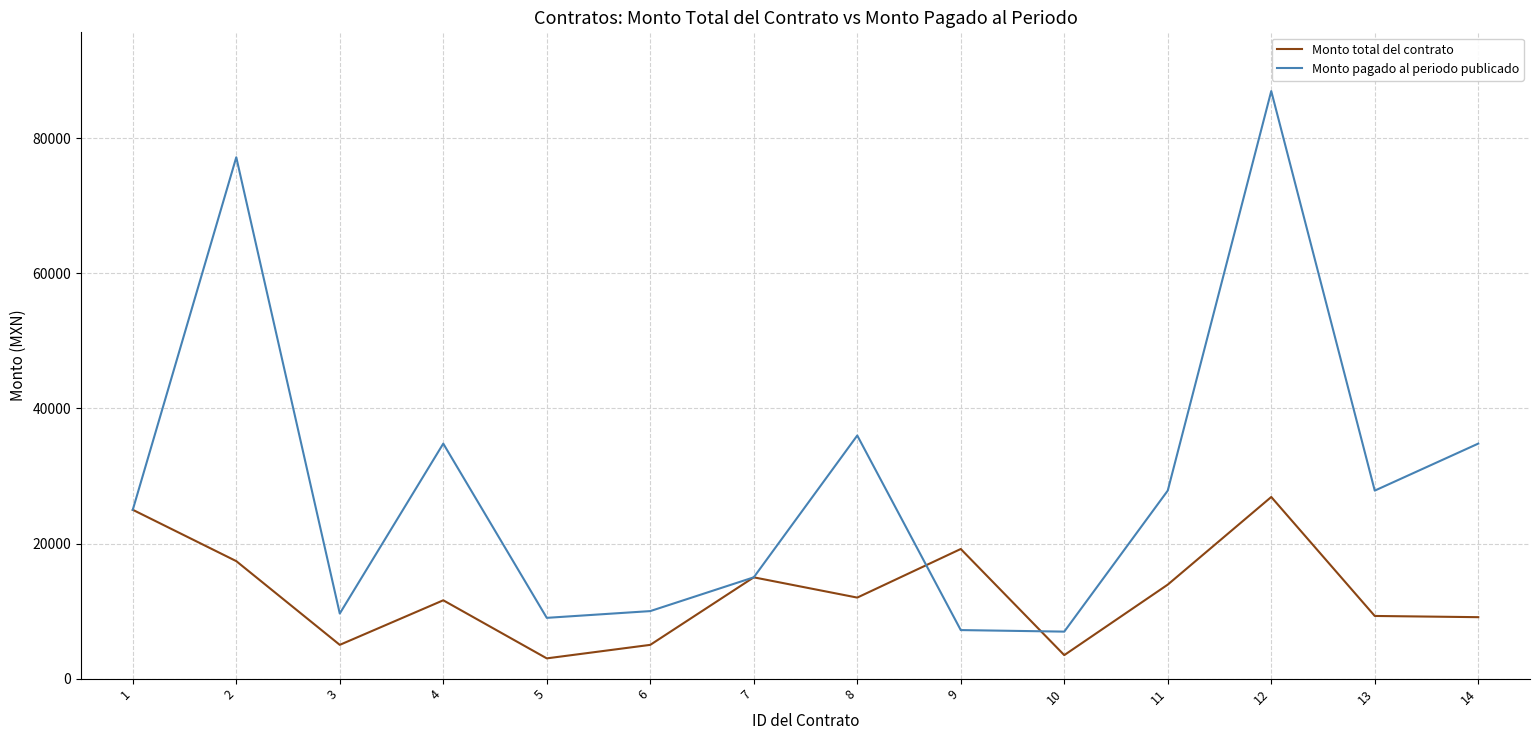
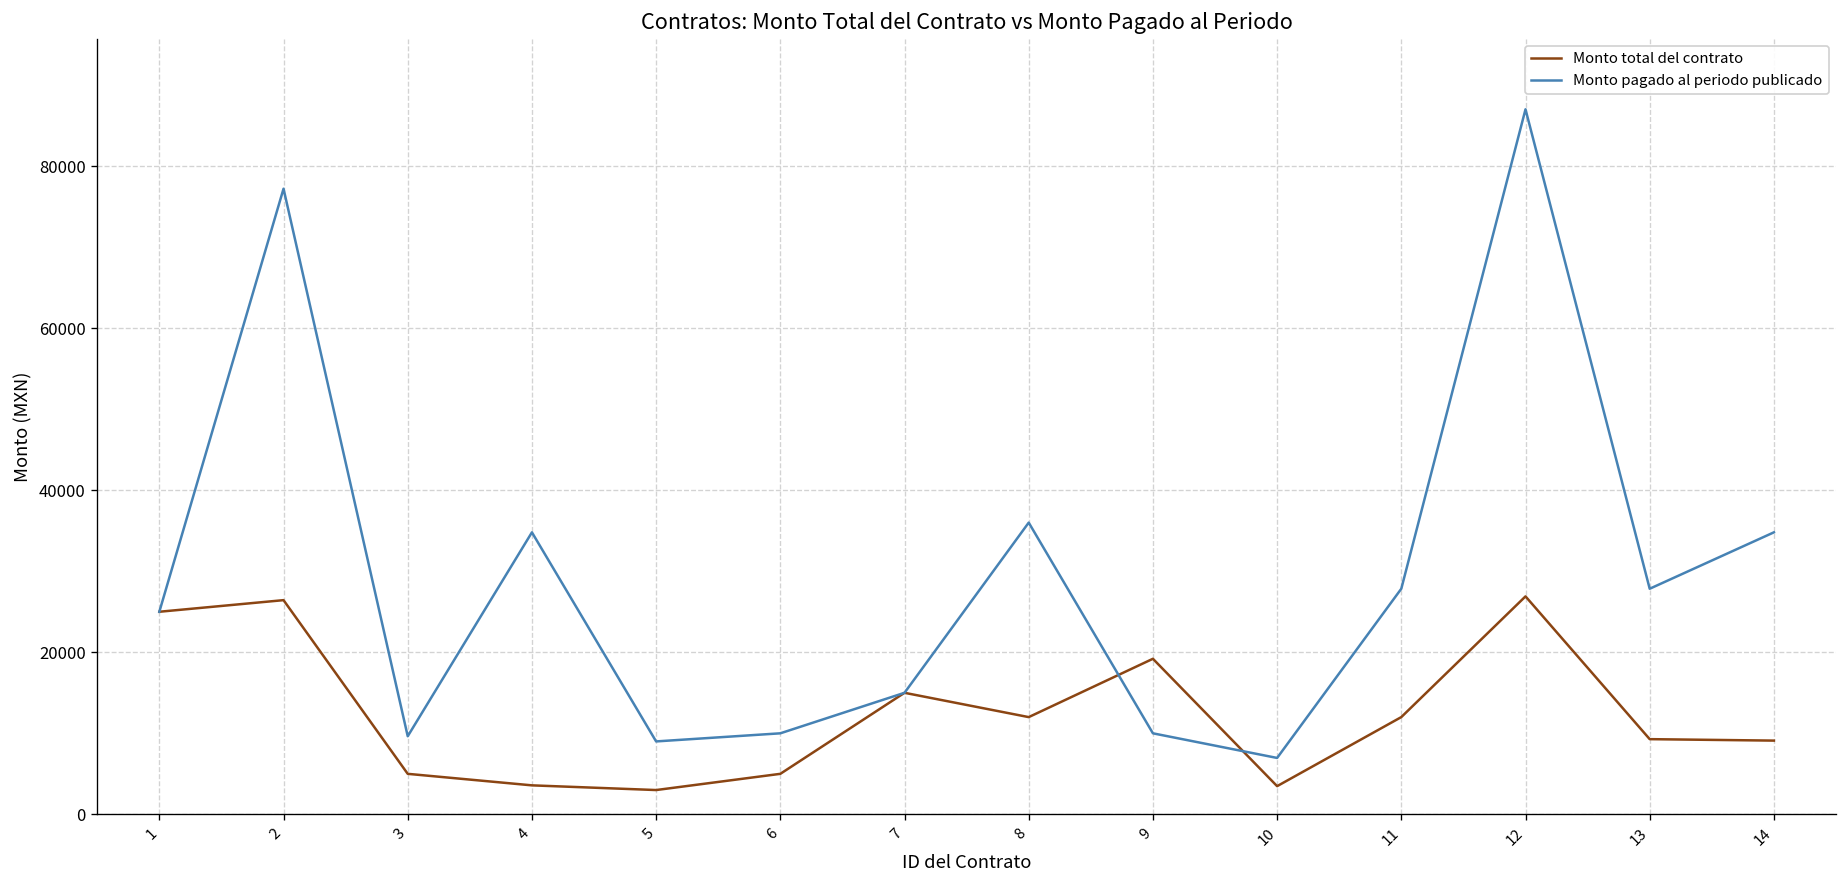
  {
    "Monto total del contrato": {
-     "2": 17000,
+     "2": 26000,
      "3": 5000,
-     "4": 12000,
+     "4": 4000,
      "5": 3000,
      "6": 5000,
      "8": 12000,
      "9": 19000,
      "10": 3000,
-     "11": 14000,
+     "11": 12000,
      "12": 27000,
      "13": 9000,
      "14": 9000
    },
    "Monto pagado al periodo publicado": {
      "2": 77000,
      "3": 10000,
      "4": 35000,
      "5": 9000,
      "6": 10000,
      "8": 36000,
-     "9": 7000,
+     "9": 10000,
      "10": 7000,
      "11": 28000,
      "12": 87000,
      "13": 28000,
      "14": 35000
    }
  }
